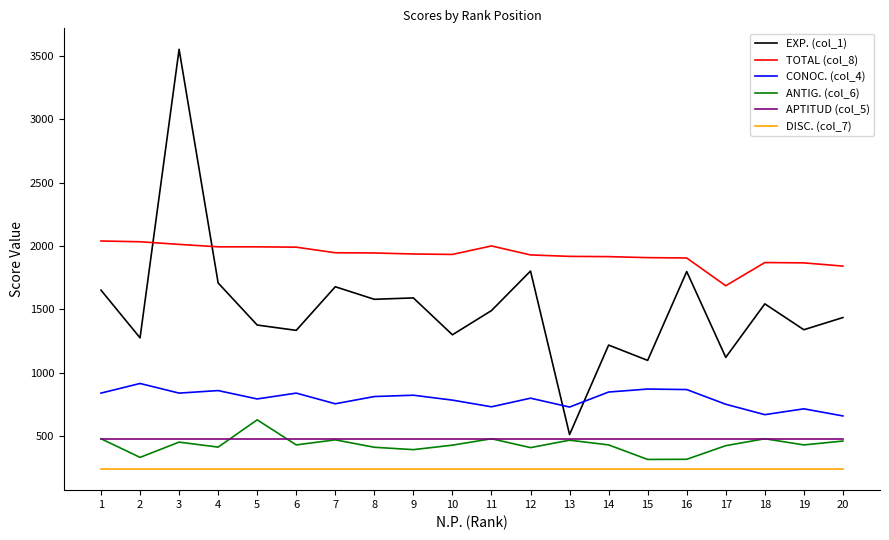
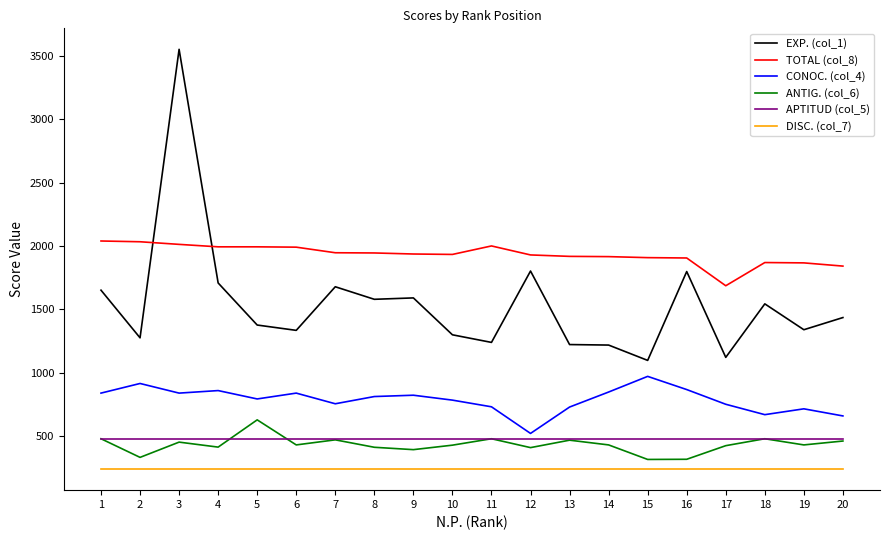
  {
    "EXP. (col_1)": {
      "1": 1650,
      "2": 1280,
      "3": 3550,
      "4": 1710,
      "5": 1380,
      "6": 1340,
      "7": 1680,
      "8": 1580,
      "9": 1590,
      "10": 1300,
-     "11": 1490,
+     "11": 1240,
      "12": 1800,
-     "13": 510,
+     "13": 1220,
      "14": 1220,
      "15": 1100,
      "16": 1800,
      "17": 1120,
      "18": 1540,
      "19": 1340,
      "20": 1440
    },
    "TOTAL (col_8)": {
      "1": 2040,
      "2": 2030,
      "3": 2010,
      "4": 1990,
      "5": 1990,
      "6": 1990,
      "7": 1950,
      "8": 1950,
      "9": 1940,
      "10": 1930,
      "11": 2000,
      "12": 1930,
      "13": 1920,
      "14": 1920,
      "15": 1910,
      "16": 1910,
      "17": 1690,
      "18": 1870,
      "19": 1870,
      "20": 1840
    },
    "CONOC. (col_4)": {
      "1": 840,
      "2": 920,
      "3": 840,
      "4": 860,
      "5": 790,
      "6": 840,
      "7": 760,
      "8": 810,
      "9": 820,
      "10": 780,
      "11": 730,
-     "12": 800,
+     "12": 520,
      "13": 730,
      "14": 850,
-     "15": 870,
+     "15": 970,
      "16": 870,
      "17": 750,
      "18": 670,
      "19": 720,
      "20": 660
    },
    "ANTIG. (col_6)": {
      "2": 330,
      "3": 450,
      "4": 410,
      "5": 630,
      "6": 430,
      "8": 410,
      "9": 390,
      "10": 430,
      "12": 410,
      "14": 430,
      "15": 320,
      "16": 320,
      "17": 430,
      "19": 430
    },
    "APTITUD (col_5)": {
      "2": 480,
      "3": 480,
      "4": 480,
      "5": 480,
      "6": 480,
      "8": 480,
      "9": 480,
      "10": 480,
      "12": 480,
      "14": 480,
      "15": 480,
      "16": 480,
      "17": 480,
      "19": 480
    },
    "DISC. (col_7)": {
      "1": 240,
      "2": 240,
      "3": 240,
      "4": 240,
      "5": 240,
      "6": 240,
      "7": 240,
      "8": 240,
      "9": 240,
      "10": 240,
      "11": 240,
      "12": 240,
      "13": 240,
      "14": 240,
      "15": 240,
      "16": 240,
      "17": 240,
      "18": 240,
      "19": 240,
      "20": 240
    }
  }
